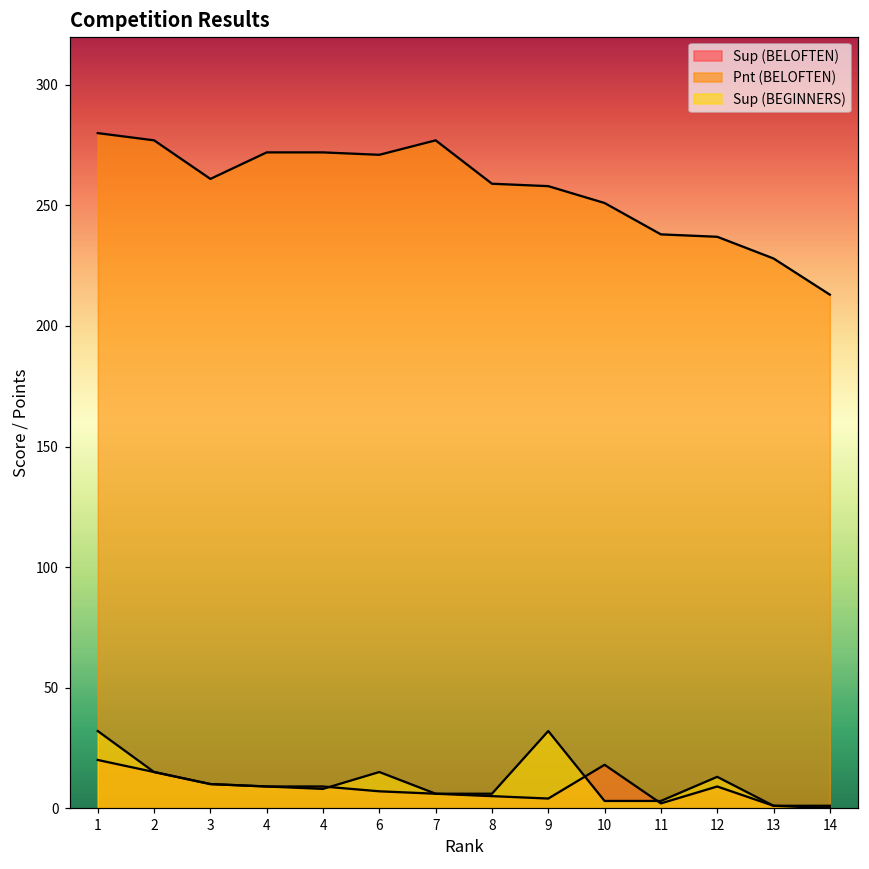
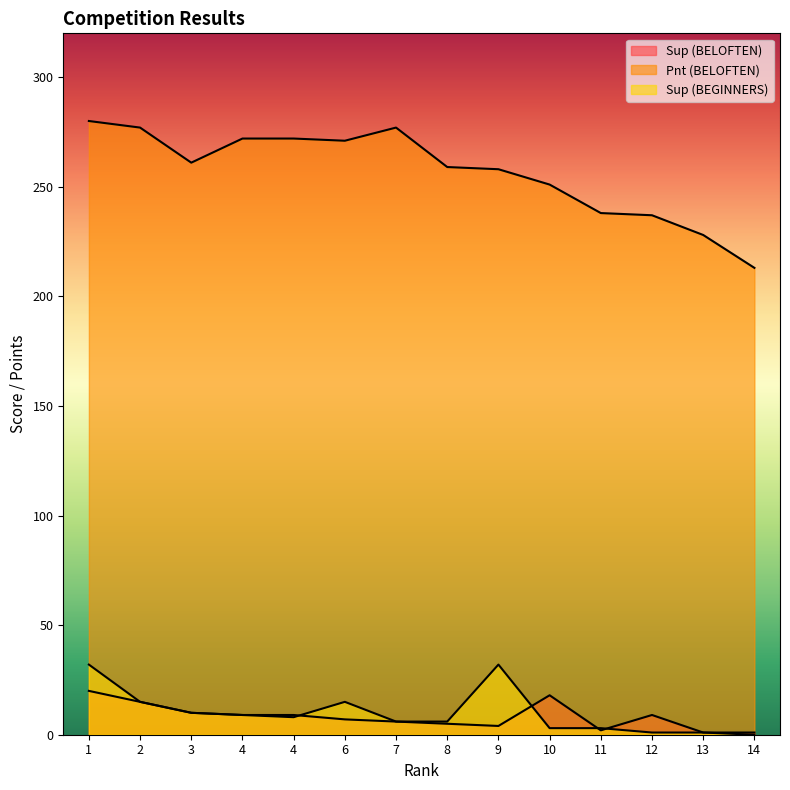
  {
    "Sup (BELOFTEN)": {
      "1": 20,
      "6": 7,
      "9": 4,
      "10": 18,
      "12": 9
    },
    "Pnt (BELOFTEN)": {
      "1": 280,
      "2": 277,
      "3": 261,
      "6": 271,
      "7": 277,
      "8": 259,
      "9": 258,
      "10": 251,
      "11": 238,
      "12": 237,
      "13": 228,
      "14": 213
    },
    "Sup (BEGINNERS)": {
      "1": 32,
      "6": 15,
      "9": 32,
      "10": 3,
-     "12": 13
+     "12": 1
    }
  }
